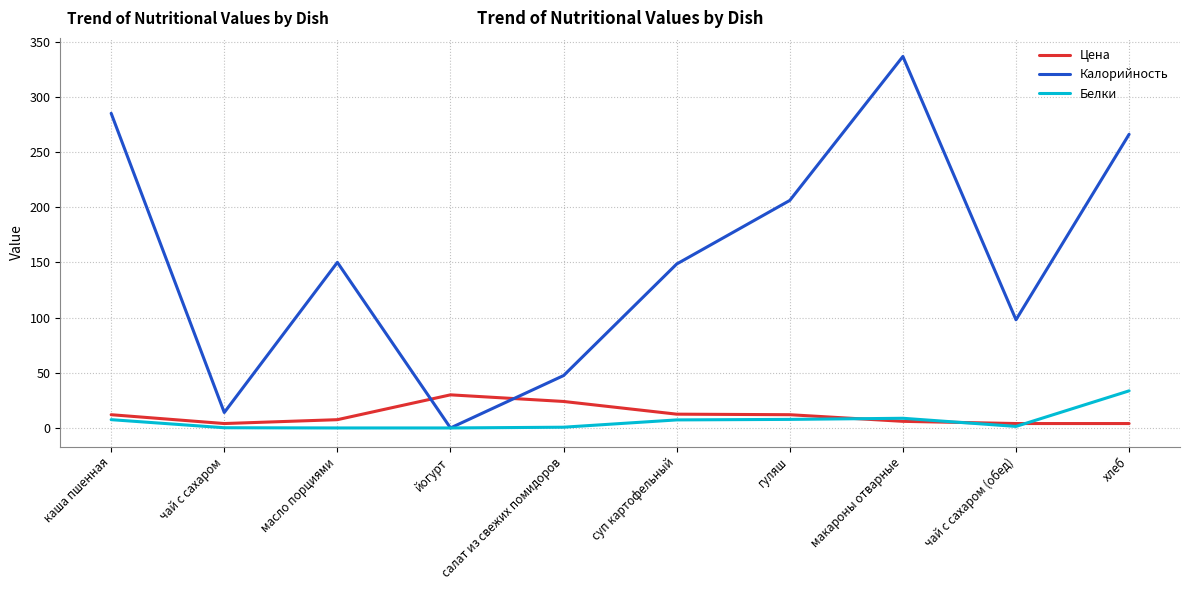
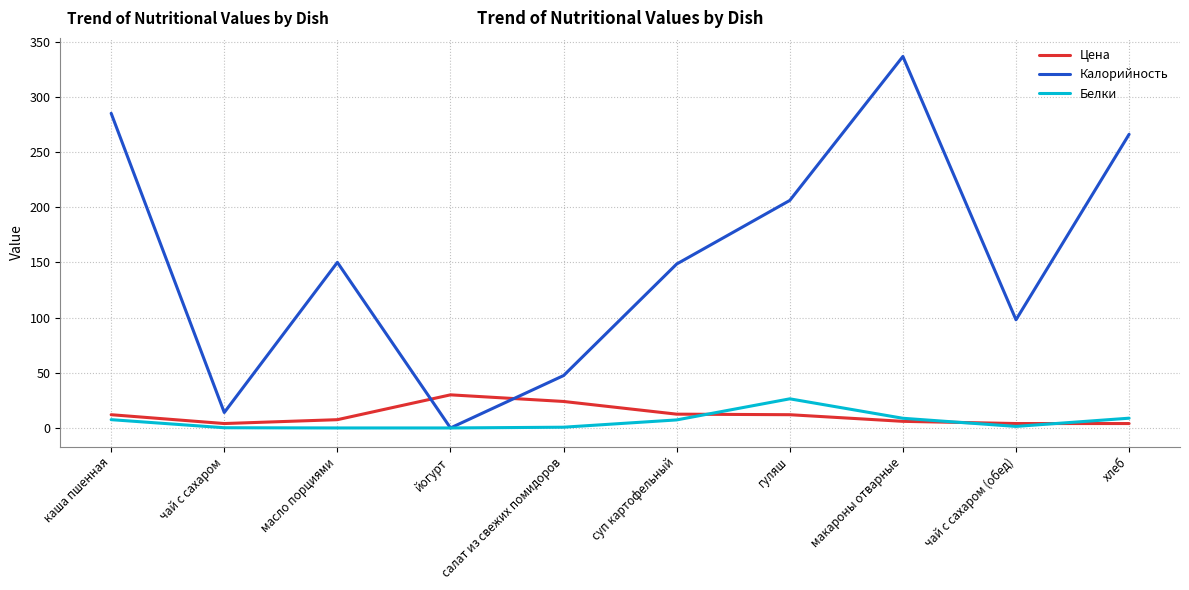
  {
    "Цена": {
      "каша пшенная": 12,
      "чай с сахаром": 4,
      "масло порциями": 8,
      "йогурт": 30,
      "салат из свежих помидоров": 24,
      "суп картофельный": 13,
      "гуляш": 12,
      "макароны отварные": 6,
      "чай с сахаром (обед)": 4,
      "хлеб": 4
    },
    "Калорийность": {
      "каша пшенная": 285,
      "чай с сахаром": 14,
      "масло порциями": 150,
      "салат из свежих помидоров": 47,
      "суп картофельный": 149,
      "гуляш": 206,
      "макароны отварные": 337,
      "чай с сахаром (обед)": 98,
      "хлеб": 266
    },
    "Белки": {
      "каша пшенная": 8,
      "чай с сахаром": 0,
      "масло порциями": 0,
      "салат из свежих помидоров": 1,
      "суп картофельный": 7,
-     "гуляш": 8,
+     "гуляш": 26,
      "макароны отварные": 9,
      "чай с сахаром (обед)": 1,
-     "хлеб": 34
+     "хлеб": 9
    }
  }
